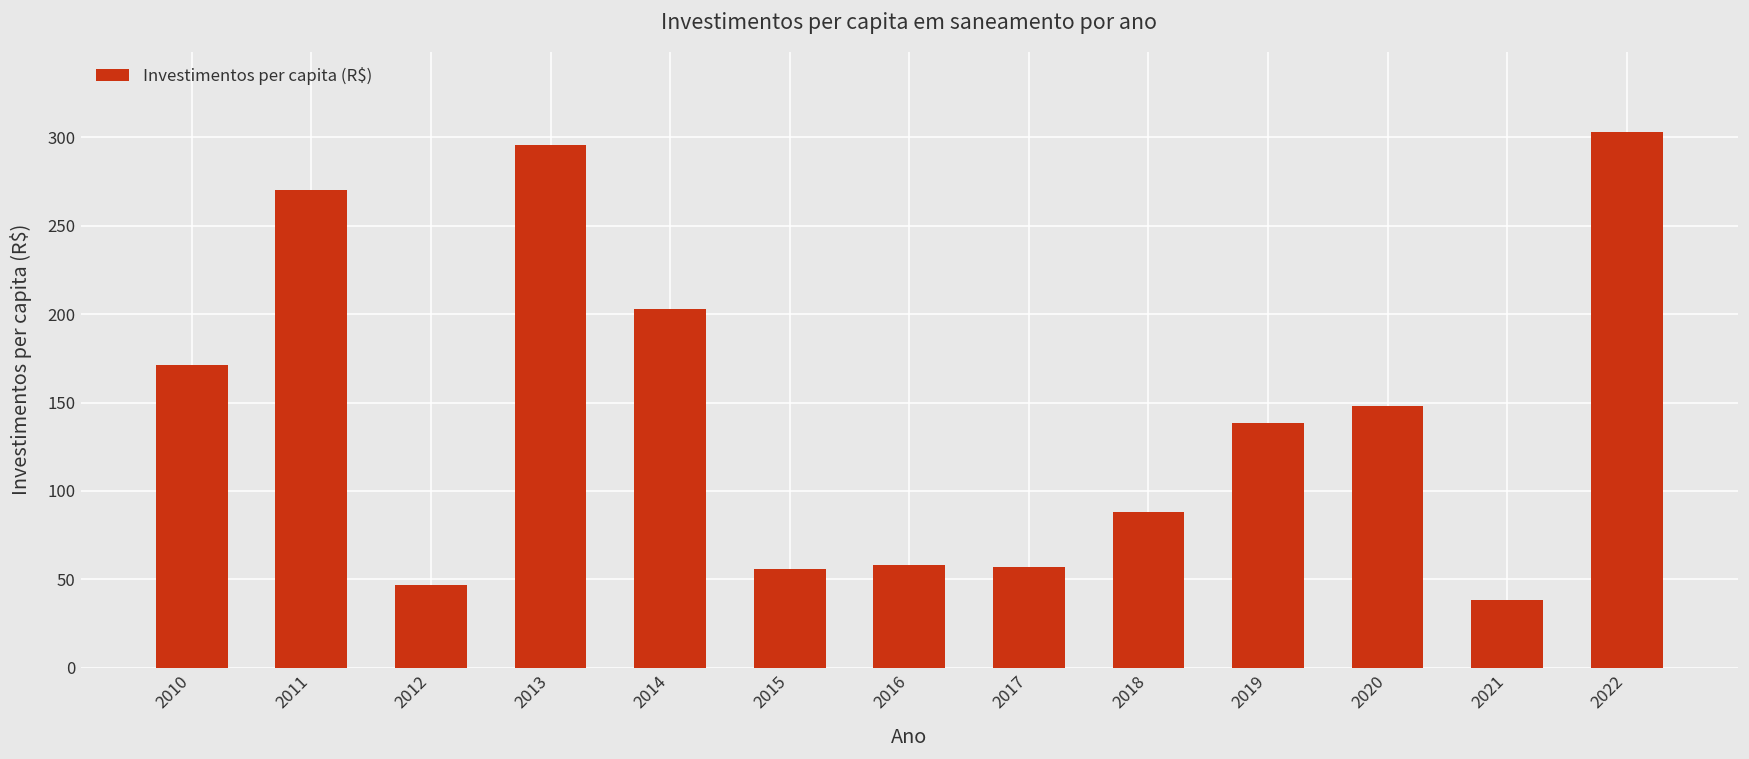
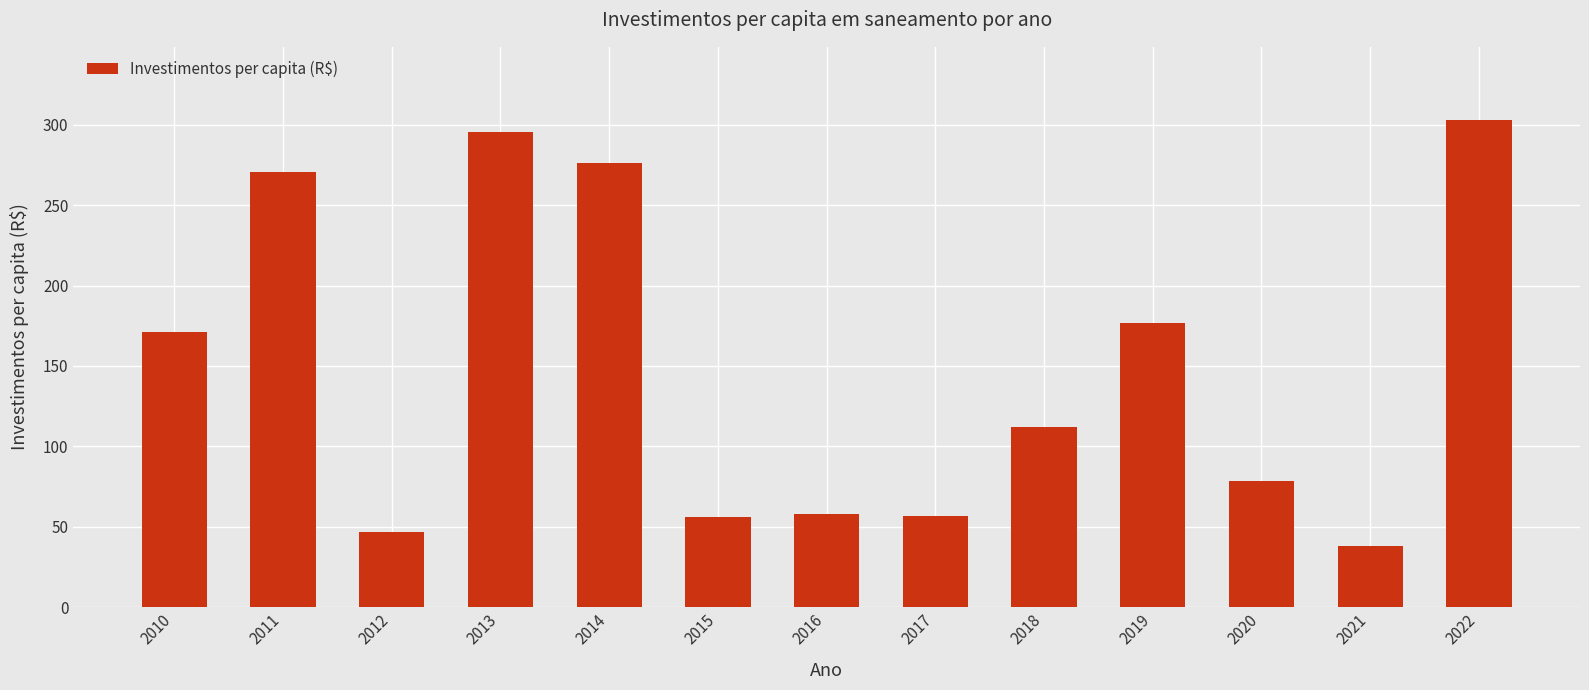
  {
    "2010": 171,
    "2011": 270,
    "2012": 47,
    "2013": 296,
-   "2014": 203,
+   "2014": 276,
    "2015": 56,
    "2016": 58,
    "2017": 57,
-   "2018": 88,
-   "2019": 139,
-   "2020": 148,
+   "2018": 112,
+   "2019": 177,
+   "2020": 78,
    "2021": 38,
    "2022": 303
  }
